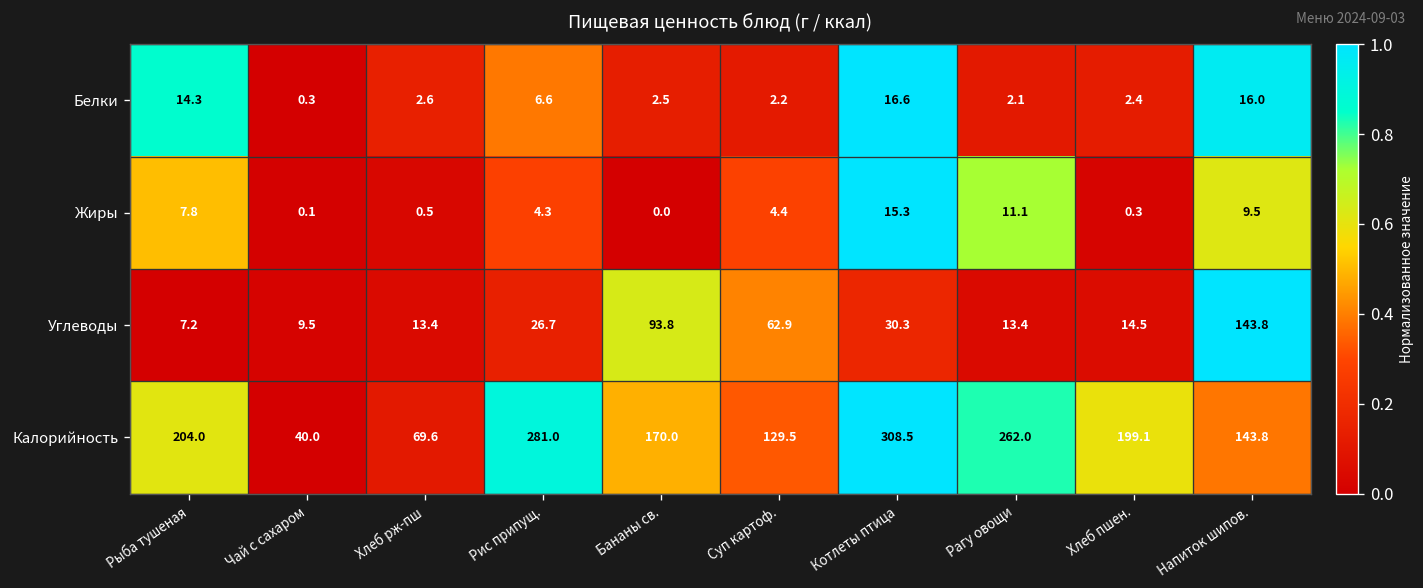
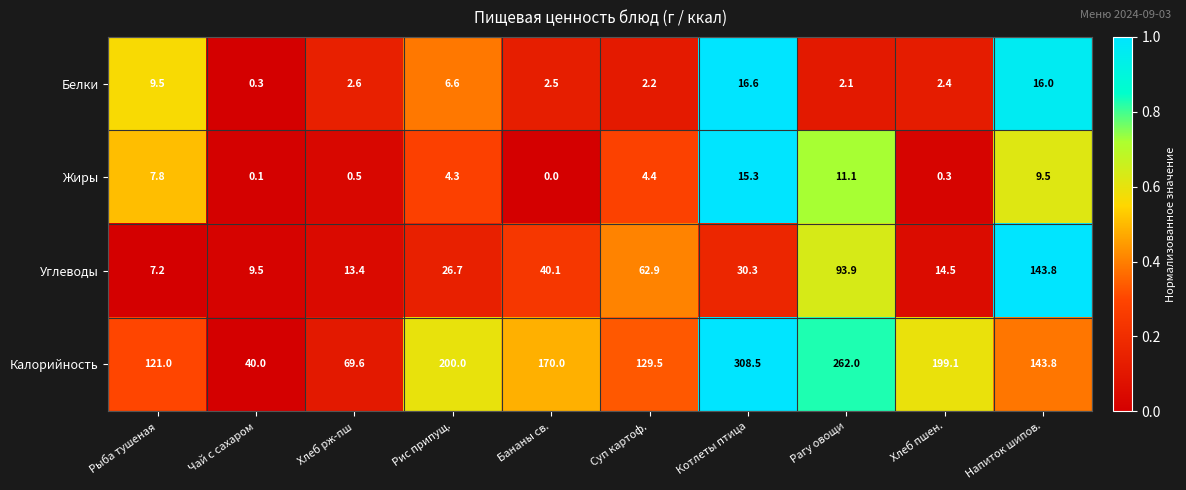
  {
    "Белки": {
-     "Рыба тушеная": 14.3,
+     "Рыба тушеная": 9.5,
      "Чай с сахаром": 0.3,
      "Хлеб рж-пш": 2.6,
      "Рис припущ.": 6.6,
      "Бананы св.": 2.5,
      "Суп картоф.": 2.2,
      "Котлеты птица": 16.6,
      "Рагу овощи": 2.1,
      "Хлеб пшен.": 2.4,
      "Напиток шипов.": 16.0
    },
    "Жиры": {
      "Рыба тушеная": 7.8,
      "Чай с сахаром": 0.1,
      "Хлеб рж-пш": 0.5,
      "Рис припущ.": 4.3,
      "Бананы св.": 0.0,
      "Суп картоф.": 4.4,
      "Котлеты птица": 15.3,
      "Рагу овощи": 11.1,
      "Хлеб пшен.": 0.3,
      "Напиток шипов.": 9.5
    },
    "Углеводы": {
      "Рыба тушеная": 7.2,
      "Чай с сахаром": 9.5,
      "Хлеб рж-пш": 13.4,
      "Рис припущ.": 26.7,
-     "Бананы св.": 93.8,
+     "Бананы св.": 40.1,
      "Суп картоф.": 62.9,
      "Котлеты птица": 30.3,
-     "Рагу овощи": 13.4,
+     "Рагу овощи": 93.9,
      "Хлеб пшен.": 14.5,
      "Напиток шипов.": 143.8
    },
    "Калорийность": {
-     "Рыба тушеная": 204.0,
+     "Рыба тушеная": 121.0,
      "Чай с сахаром": 40.0,
      "Хлеб рж-пш": 69.6,
-     "Рис припущ.": 281.0,
+     "Рис припущ.": 200.0,
      "Бананы св.": 170.0,
      "Суп картоф.": 129.5,
      "Котлеты птица": 308.5,
      "Рагу овощи": 262.0,
      "Хлеб пшен.": 199.1,
      "Напиток шипов.": 143.8
    }
  }
